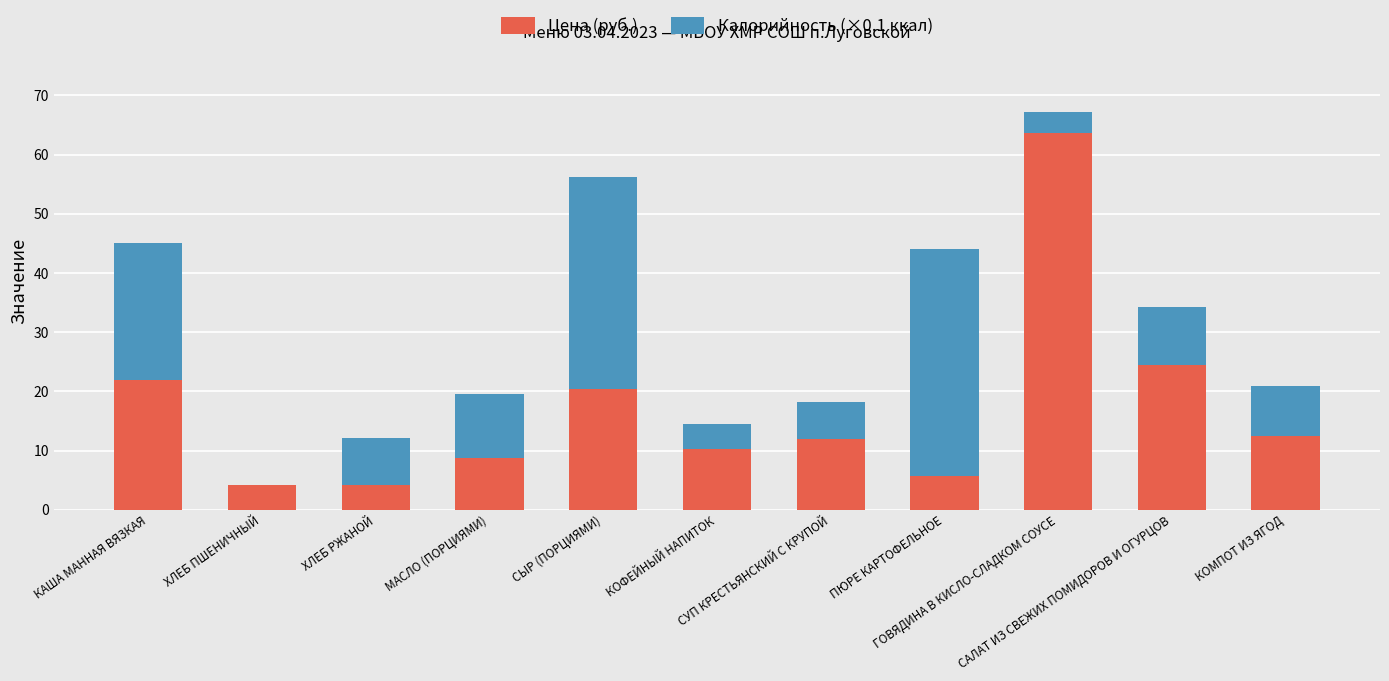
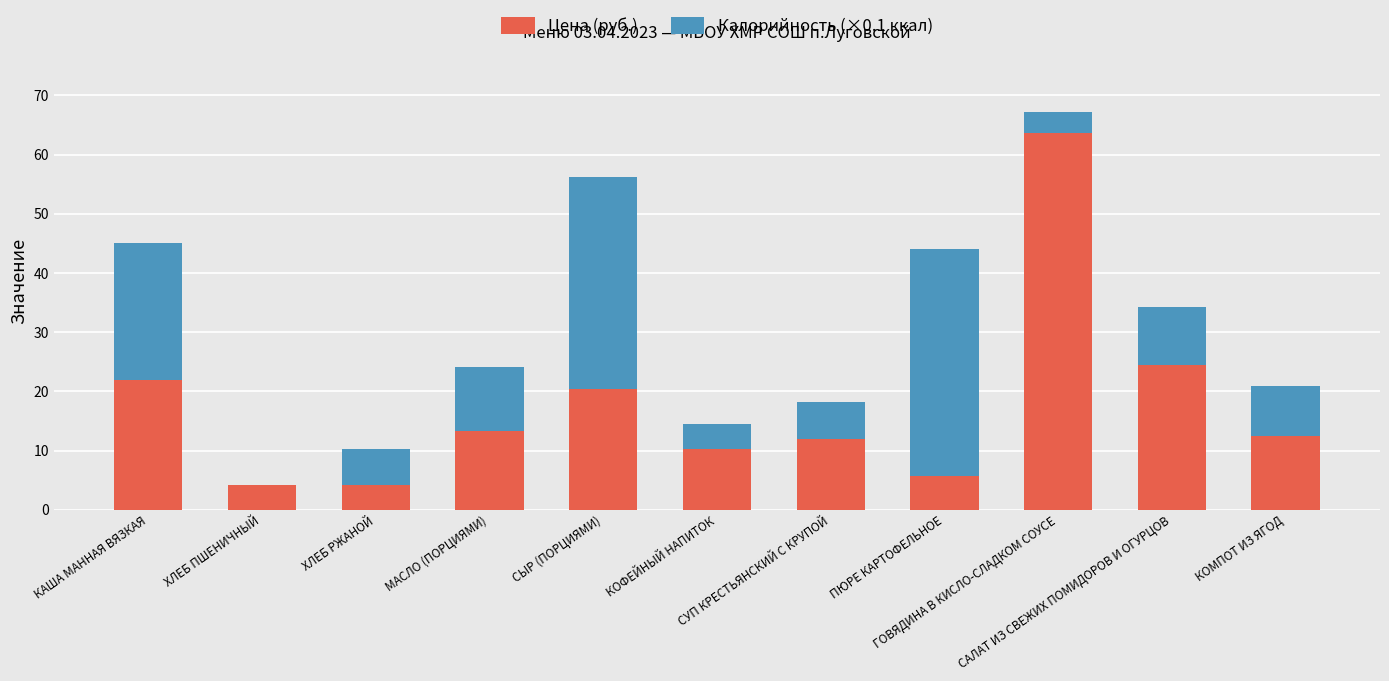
  {
    "Цена (руб.)": {
      "КАША МАННАЯ ВЯЗКАЯ": 22,
      "ХЛЕБ ПШЕНИЧНЫЙ": 4,
      "ХЛЕБ РЖАНОЙ": 4,
-     "МАСЛО (ПОРЦИЯМИ)": 9,
+     "МАСЛО (ПОРЦИЯМИ)": 13,
      "СЫР (ПОРЦИЯМИ)": 21,
      "КОФЕЙНЫЙ НАПИТОК": 10,
      "СУП КРЕСТЬЯНСКИЙ С КРУПОЙ": 12,
      "ПЮРЕ КАРТОФЕЛЬНОЕ": 6,
      "ГОВЯДИНА В КИСЛО-СЛАДКОМ СОУСЕ": 64,
      "САЛАТ ИЗ СВЕЖИХ ПОМИДОРОВ И ОГУРЦОВ": 24,
      "КОМПОТ ИЗ ЯГОД": 12
    },
    "Калорийность (×0.1 ккал)": {
      "КАША МАННАЯ ВЯЗКАЯ": 23,
      "ХЛЕБ ПШЕНИЧНЫЙ": 0,
-     "ХЛЕБ РЖАНОЙ": 8,
+     "ХЛЕБ РЖАНОЙ": 6,
      "МАСЛО (ПОРЦИЯМИ)": 11,
      "СЫР (ПОРЦИЯМИ)": 36,
      "КОФЕЙНЫЙ НАПИТОК": 4,
      "СУП КРЕСТЬЯНСКИЙ С КРУПОЙ": 6,
      "ПЮРЕ КАРТОФЕЛЬНОЕ": 38,
      "ГОВЯДИНА В КИСЛО-СЛАДКОМ СОУСЕ": 4,
      "САЛАТ ИЗ СВЕЖИХ ПОМИДОРОВ И ОГУРЦОВ": 10,
      "КОМПОТ ИЗ ЯГОД": 9
    }
  }
